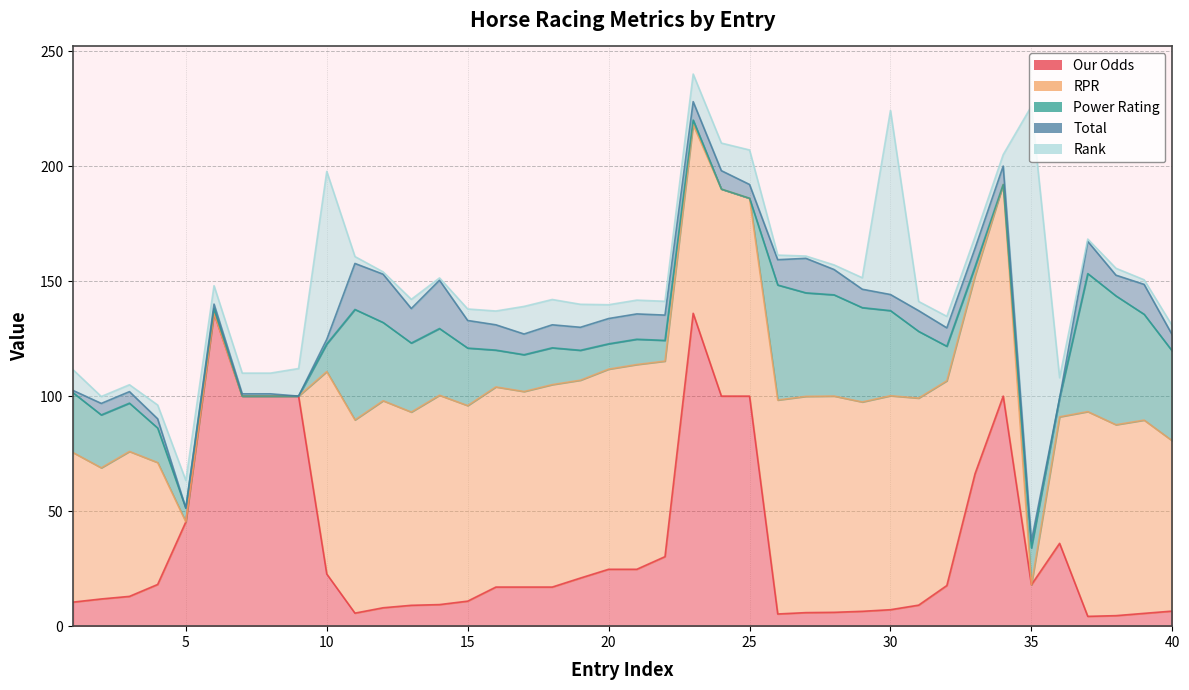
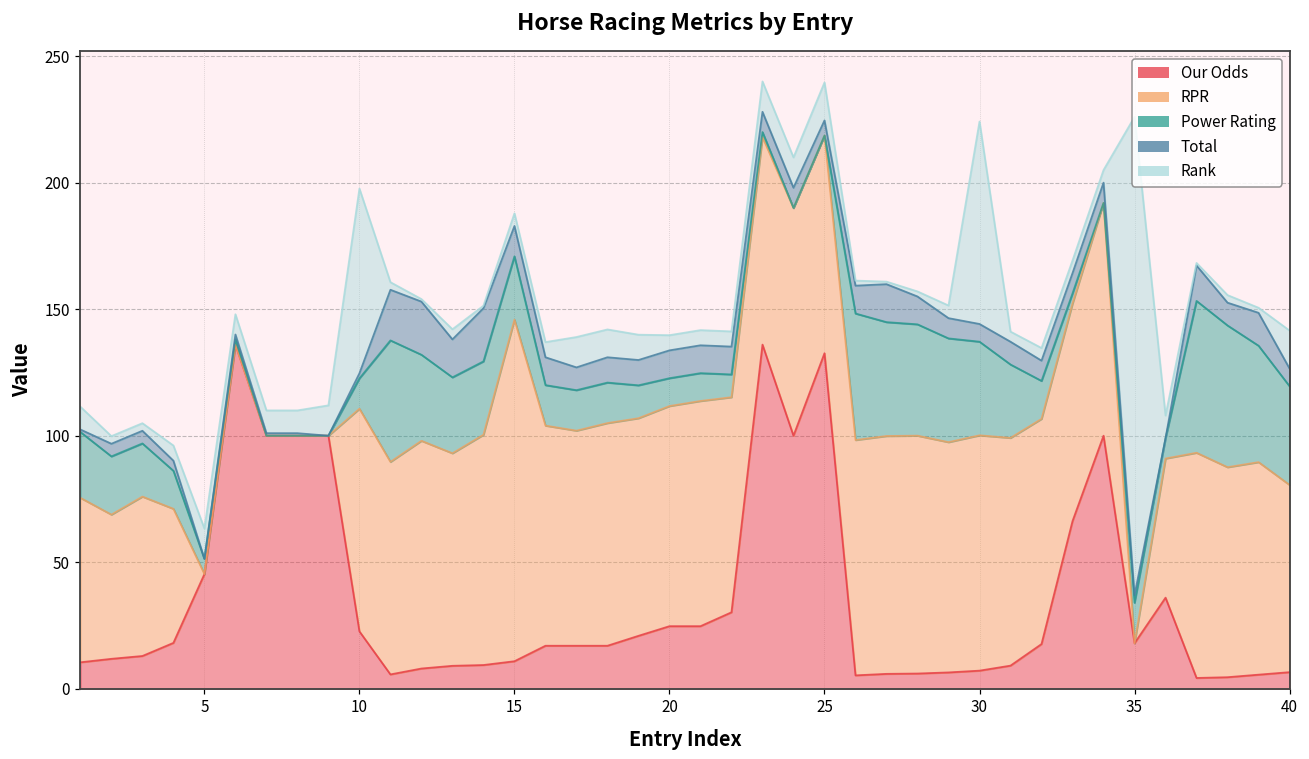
  {
    "Our Odds": {
      "10": 23,
      "15": 11,
      "20": 25,
-     "25": 100,
+     "25": 133,
      "30": 7,
      "40": 7
    },
    "RPR": {
      "10": 88,
-     "15": 85,
+     "15": 135,
      "20": 87,
      "30": 93,
      "40": 74
    },
    "Rank": {
      "5": 12,
      "10": 73,
      "15": 5,
      "20": 6,
      "25": 15,
      "30": 80,
-     "40": 4
+     "40": 15
    }
  }
